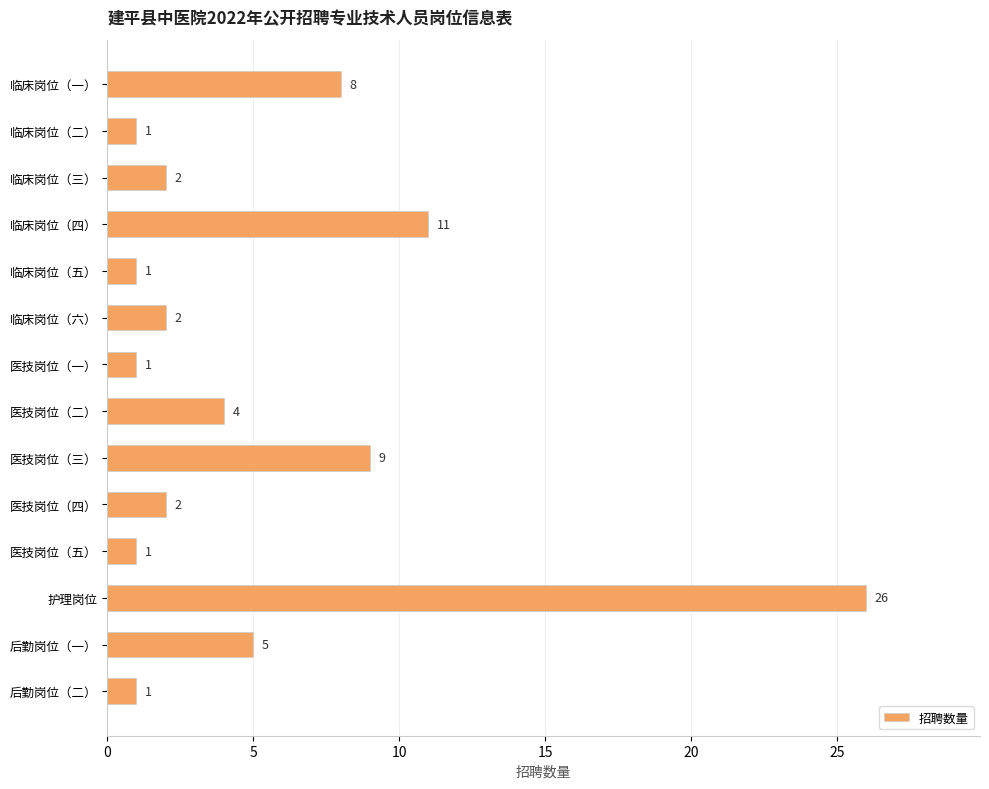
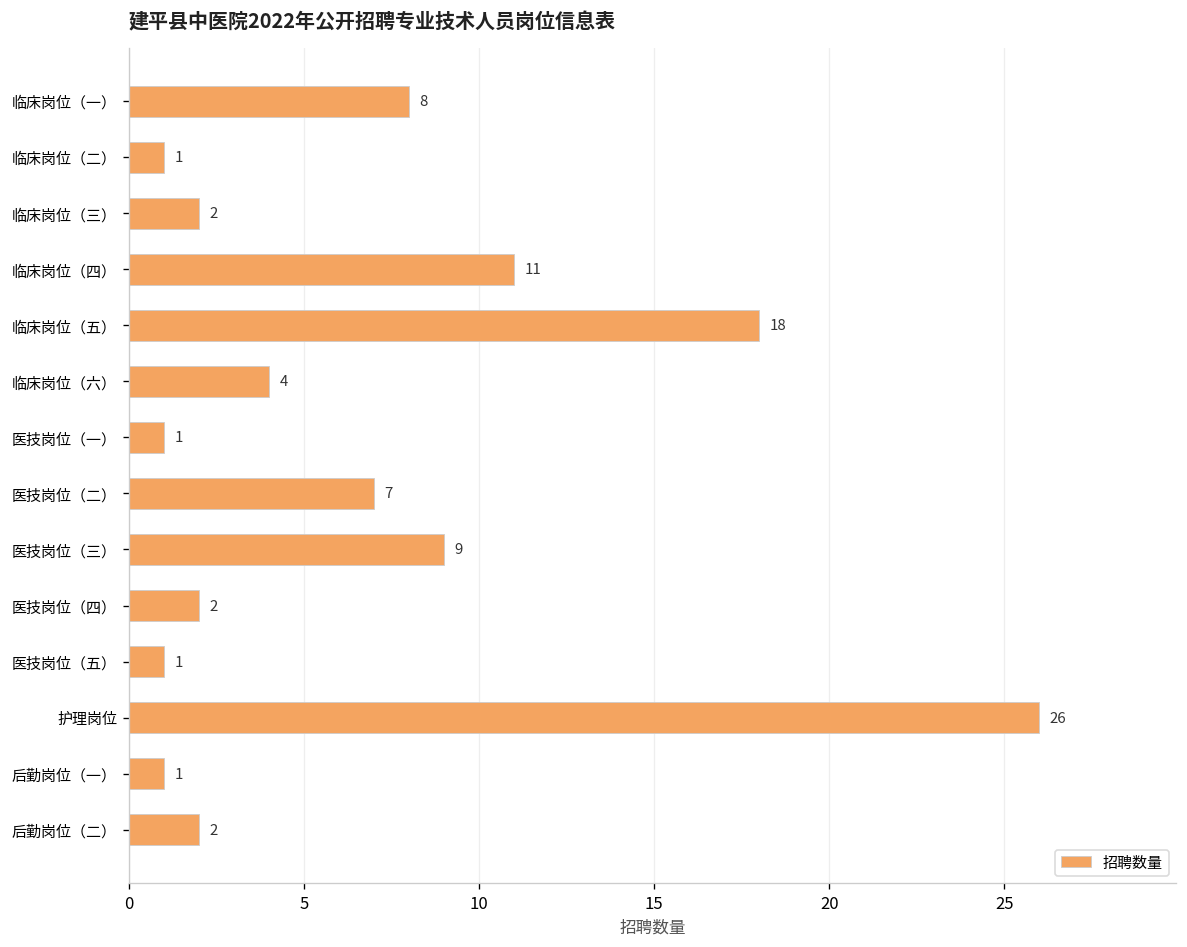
  {
    "临床岗位（一）": 8,
    "临床岗位（二）": 1,
    "临床岗位（三）": 2,
    "临床岗位（四）": 11,
-   "临床岗位（五）": 1,
-   "临床岗位（六）": 2,
+   "临床岗位（五）": 18,
+   "临床岗位（六）": 4,
    "医技岗位（一）": 1,
-   "医技岗位（二）": 4,
+   "医技岗位（二）": 7,
    "医技岗位（三）": 9,
    "医技岗位（四）": 2,
    "医技岗位（五）": 1,
    "护理岗位": 26,
-   "后勤岗位（一）": 5,
-   "后勤岗位（二）": 1
+   "后勤岗位（一）": 1,
+   "后勤岗位（二）": 2
  }
